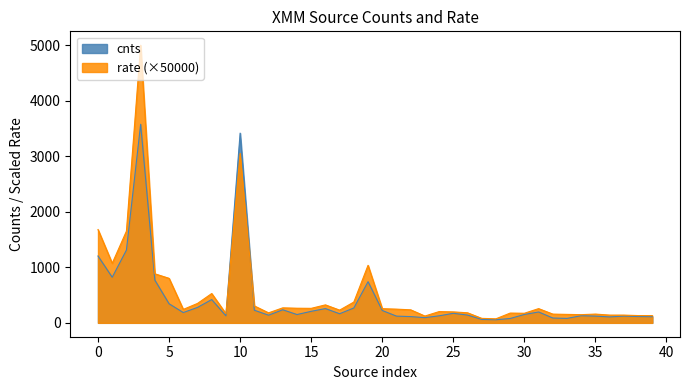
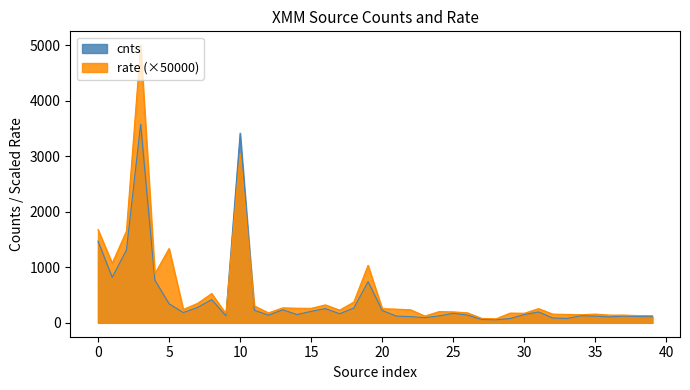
  {
    "cnts": {
-     "0": 1200,
+     "0": 1500,
      "5": 300,
      "10": 3400,
      "15": 200
    },
    "rate (×50000)": {
      "0": 1700,
-     "5": 800,
+     "5": 1300,
      "10": 3100,
      "15": 300
    }
  }
